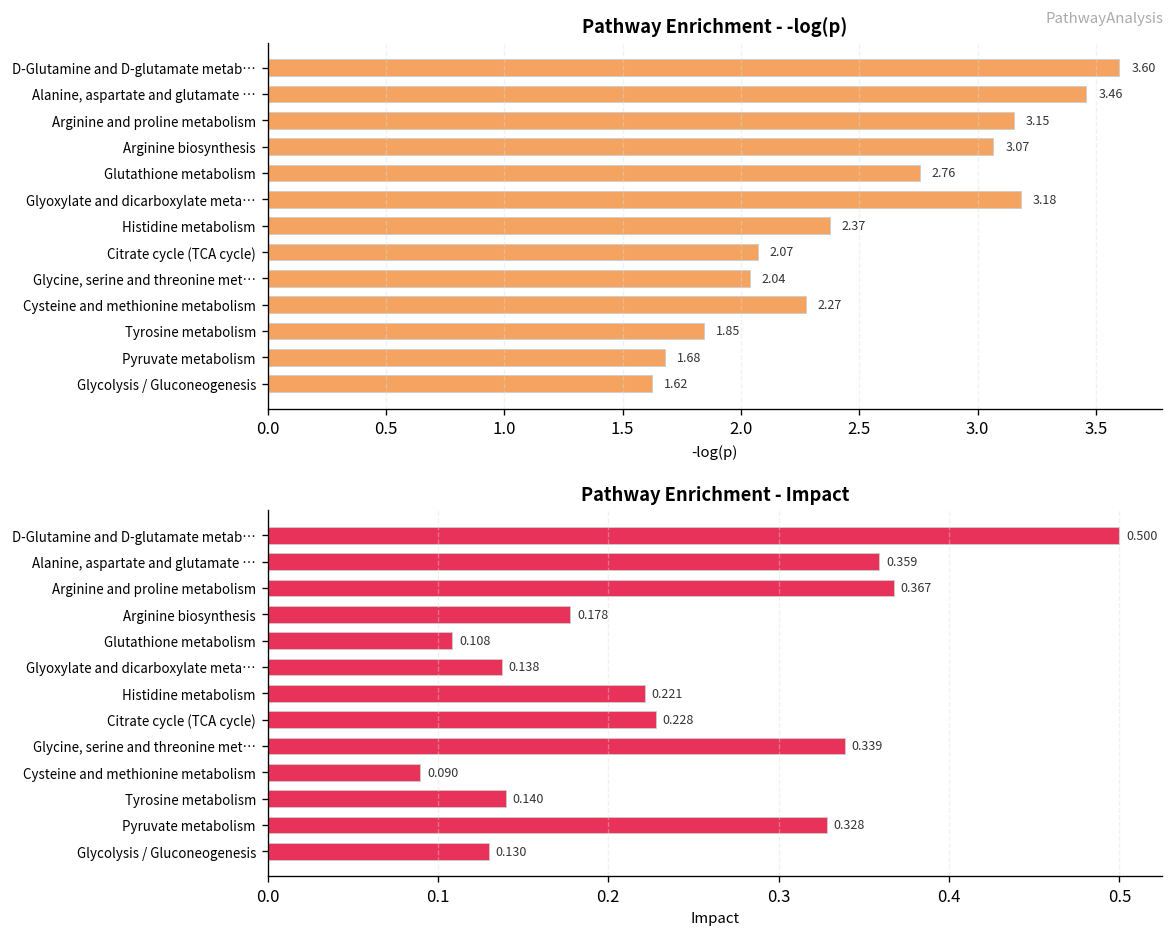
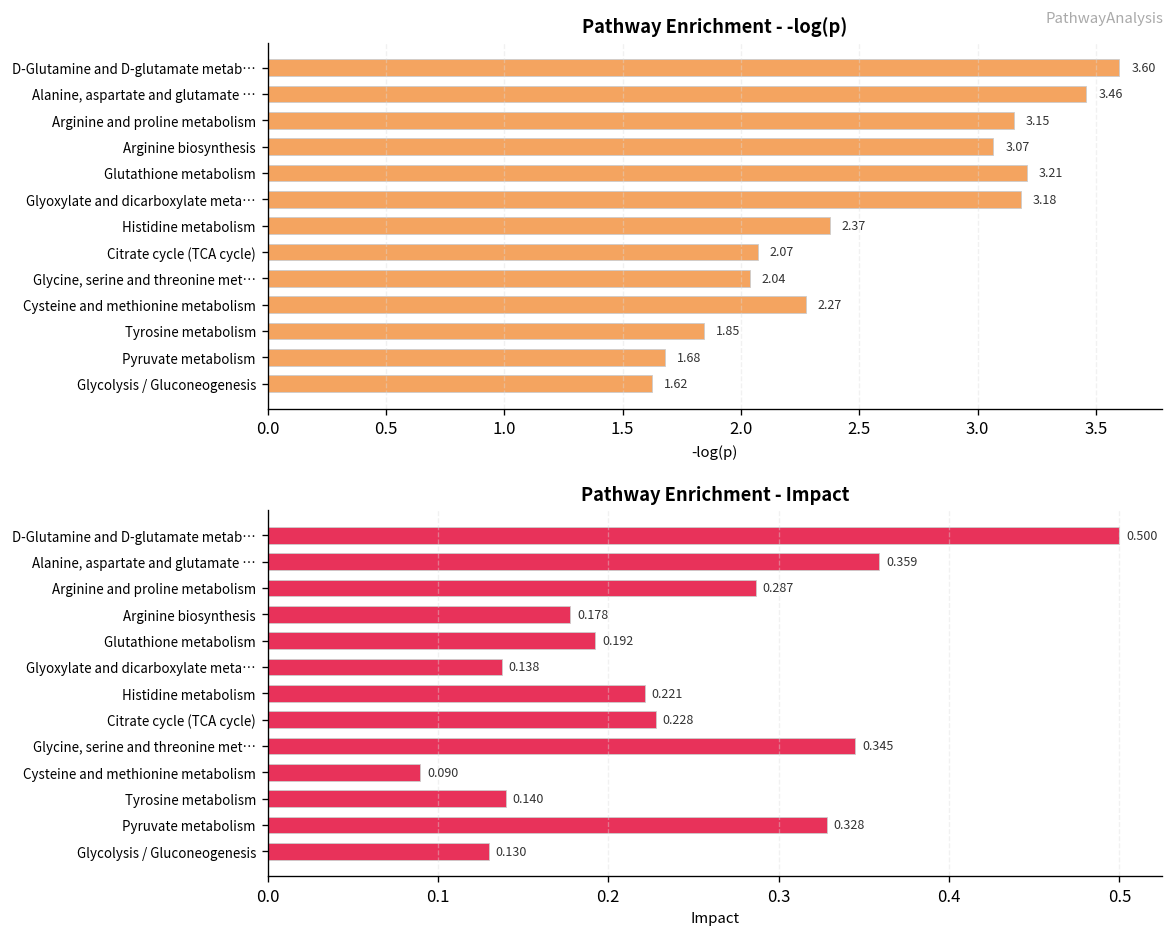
  {
    "Pathway Enrichment - -log(p)": {
      "D-Glutamine and D-glutamate metab…": 3.60,
      "Alanine, aspartate and glutamate …": 3.46,
      "Arginine and proline metabolism": 3.15,
      "Arginine biosynthesis": 3.07,
-     "Glutathione metabolism": 2.76,
+     "Glutathione metabolism": 3.21,
      "Glyoxylate and dicarboxylate meta…": 3.18,
      "Histidine metabolism": 2.37,
      "Citrate cycle (TCA cycle)": 2.07,
      "Glycine, serine and threonine met…": 2.04,
      "Cysteine and methionine metabolism": 2.27,
      "Tyrosine metabolism": 1.85,
      "Pyruvate metabolism": 1.68,
      "Glycolysis / Gluconeogenesis": 1.62
    },
    "Pathway Enrichment - Impact": {
      "D-Glutamine and D-glutamate metab…": 0.500,
      "Alanine, aspartate and glutamate …": 0.359,
-     "Arginine and proline metabolism": 0.367,
+     "Arginine and proline metabolism": 0.287,
      "Arginine biosynthesis": 0.178,
-     "Glutathione metabolism": 0.108,
+     "Glutathione metabolism": 0.192,
      "Glyoxylate and dicarboxylate meta…": 0.138,
      "Histidine metabolism": 0.221,
      "Citrate cycle (TCA cycle)": 0.228,
-     "Glycine, serine and threonine met…": 0.339,
+     "Glycine, serine and threonine met…": 0.345,
      "Cysteine and methionine metabolism": 0.090,
      "Tyrosine metabolism": 0.140,
      "Pyruvate metabolism": 0.328,
      "Glycolysis / Gluconeogenesis": 0.130
    }
  }
